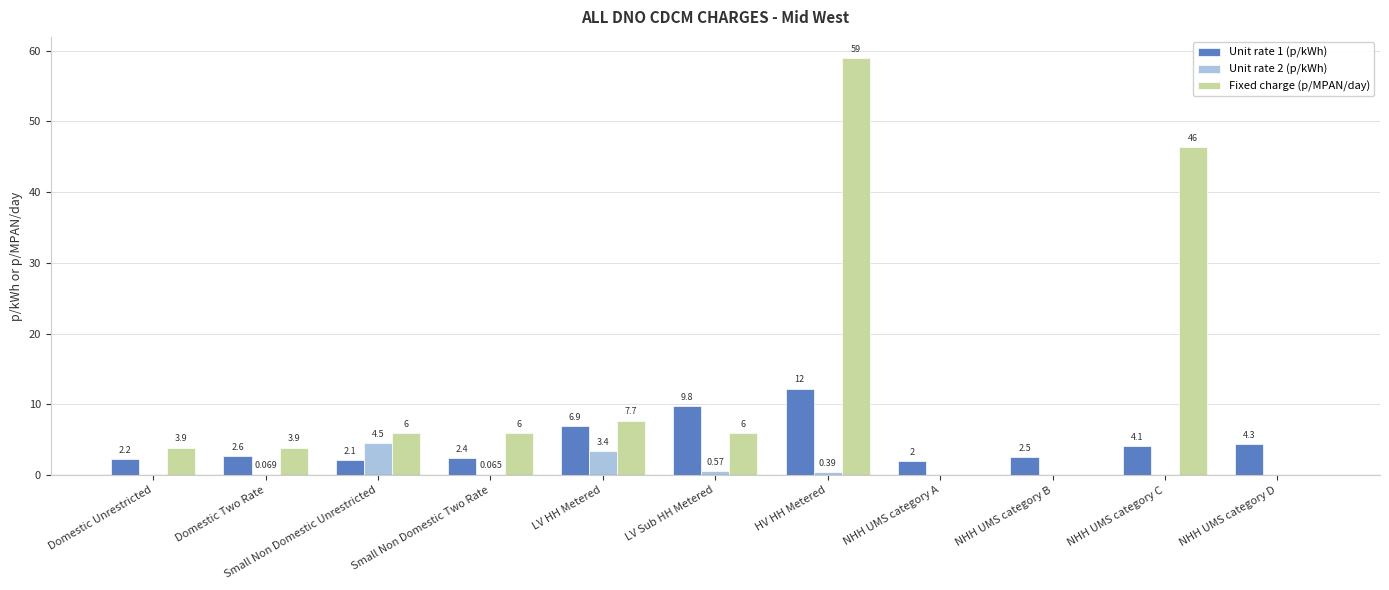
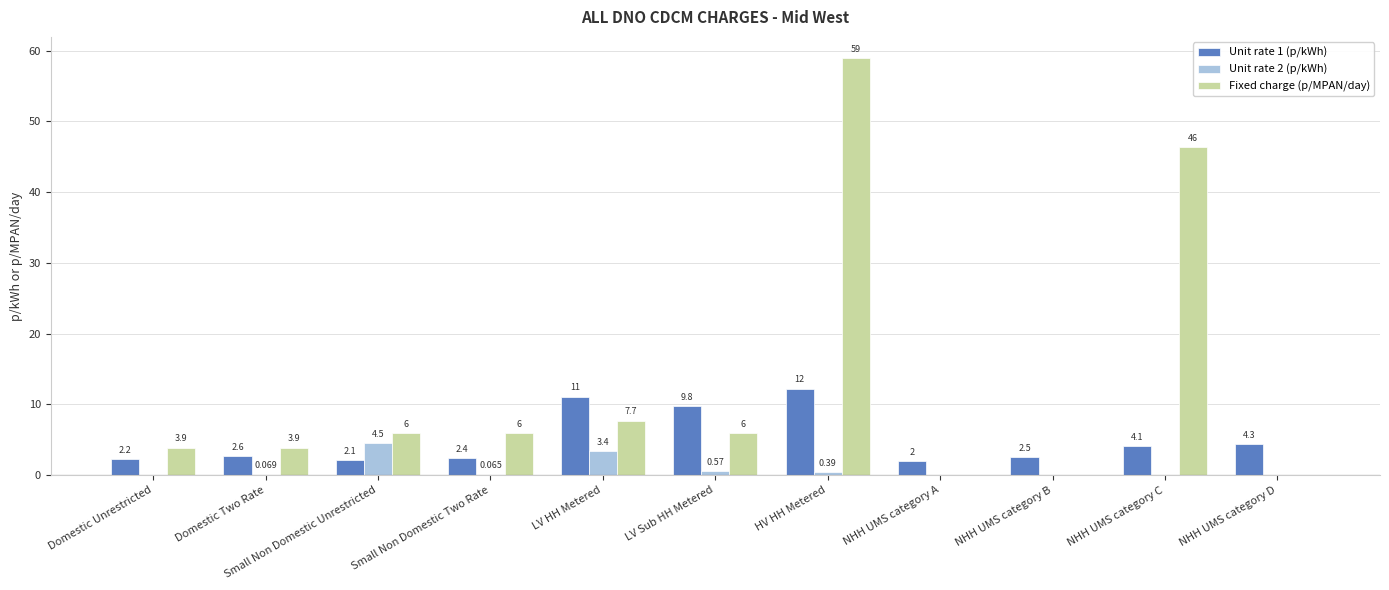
  {
    "Unit rate 1 (p/kWh)": {
      "Domestic Unrestricted": 2.2,
      "Domestic Two Rate": 2.6,
      "Small Non Domestic Unrestricted": 2.1,
      "Small Non Domestic Two Rate": 2.4,
-     "LV HH Metered": 6.9,
+     "LV HH Metered": 11,
      "LV Sub HH Metered": 9.8,
      "HV HH Metered": 12,
      "NHH UMS category A": 2,
      "NHH UMS category B": 2.5,
      "NHH UMS category C": 4.1,
      "NHH UMS category D": 4.3
    },
    "Unit rate 2 (p/kWh)": {
      "Domestic Two Rate": 0.069,
      "Small Non Domestic Unrestricted": 4.5,
      "Small Non Domestic Two Rate": 0.065,
      "LV HH Metered": 3.4,
      "LV Sub HH Metered": 0.57,
      "HV HH Metered": 0.39
    },
    "Fixed charge (p/MPAN/day)": {
      "Domestic Unrestricted": 3.9,
      "Domestic Two Rate": 3.9,
      "Small Non Domestic Unrestricted": 6,
      "Small Non Domestic Two Rate": 6,
      "LV HH Metered": 7.7,
      "LV Sub HH Metered": 6,
      "HV HH Metered": 59,
      "NHH UMS category C": 46
    }
  }
